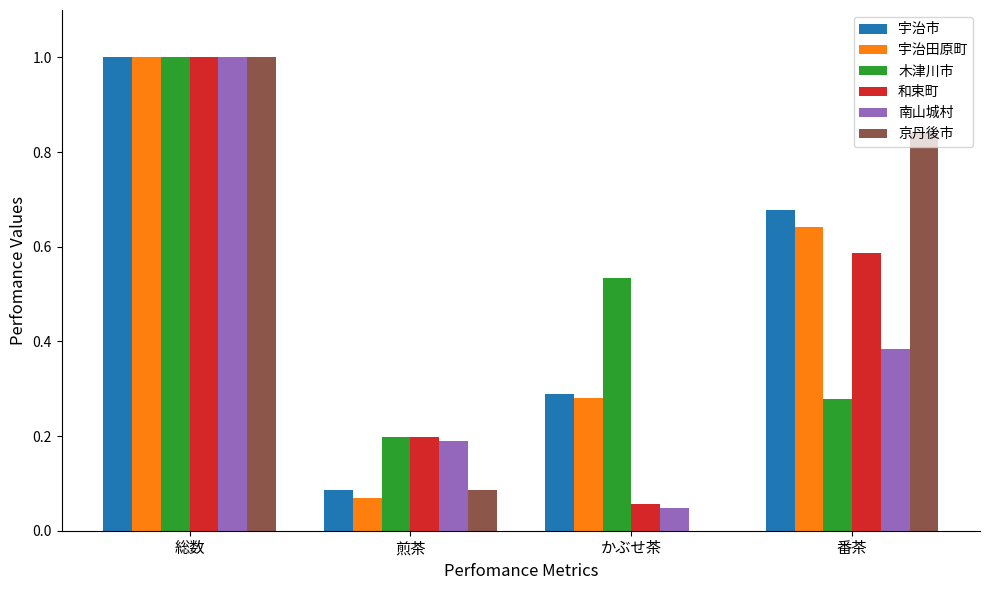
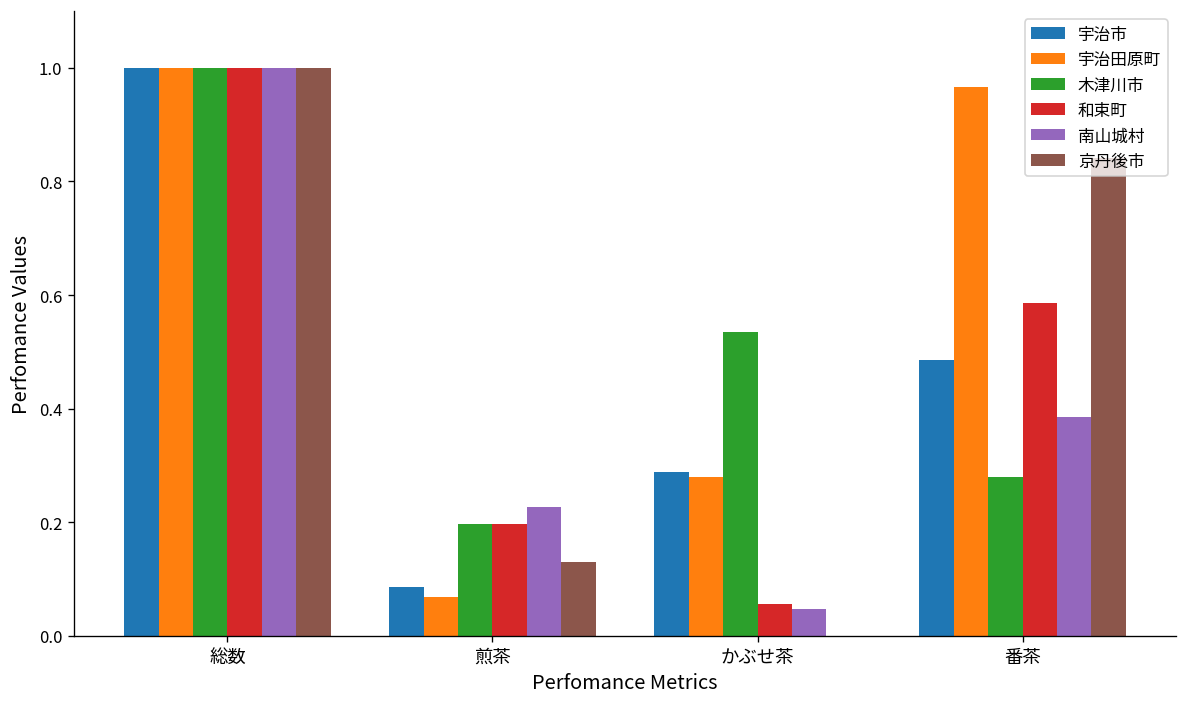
  {
    "宇治市": {
      "総数": 1.00,
      "煎茶": 0.09,
      "かぶせ茶": 0.29,
-     "番茶": 0.68
+     "番茶": 0.49
    },
    "宇治田原町": {
      "総数": 1.00,
      "煎茶": 0.07,
      "かぶせ茶": 0.28,
-     "番茶": 0.64
+     "番茶": 0.97
    },
    "木津川市": {
      "総数": 1.00,
      "煎茶": 0.20,
      "かぶせ茶": 0.53,
      "番茶": 0.28
    },
    "和束町": {
      "総数": 1.00,
      "煎茶": 0.20,
      "かぶせ茶": 0.06,
      "番茶": 0.59
    },
    "南山城村": {
      "総数": 1.00,
-     "煎茶": 0.19,
+     "煎茶": 0.23,
      "かぶせ茶": 0.05,
      "番茶": 0.38
    },
    "京丹後市": {
      "総数": 1.00,
-     "煎茶": 0.09,
+     "煎茶": 0.13,
      "かぶせ茶": 0.00
    }
  }
